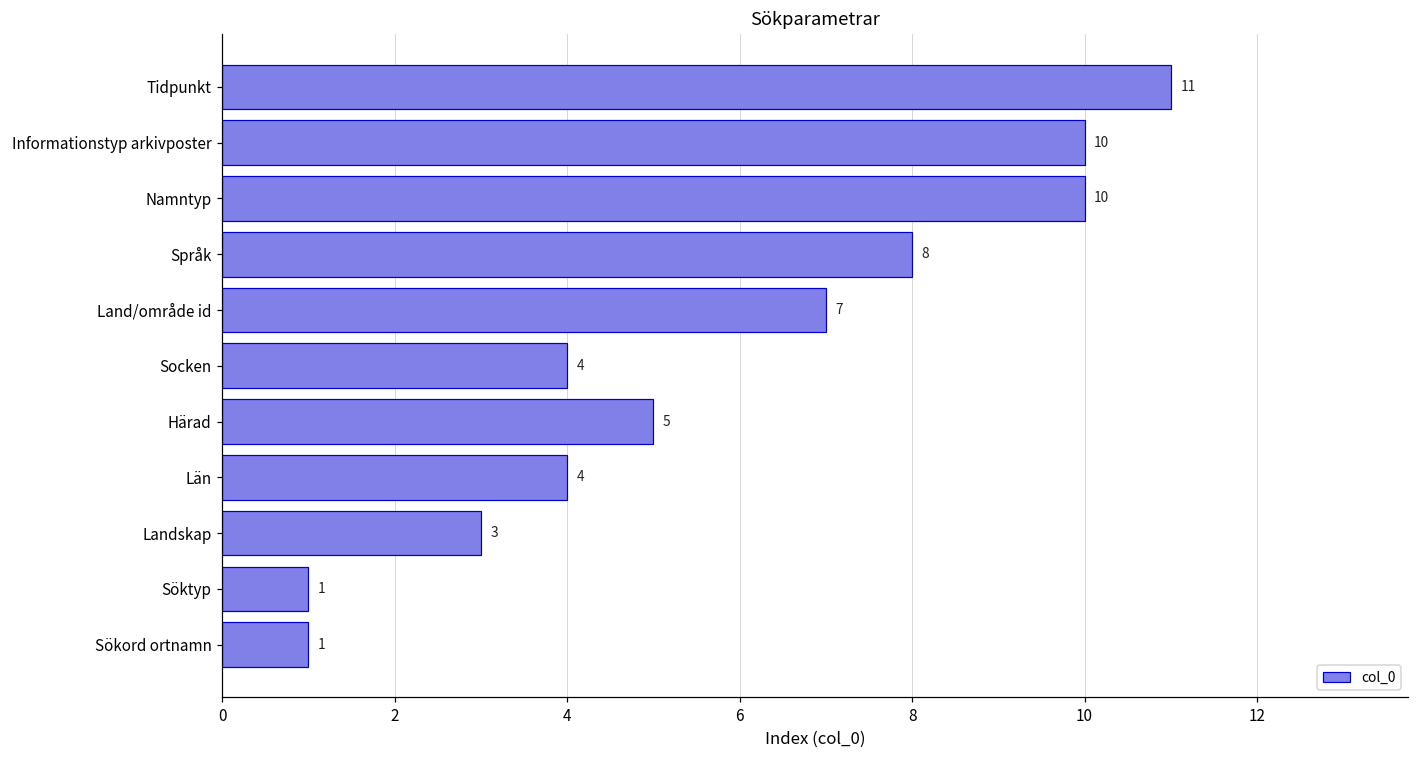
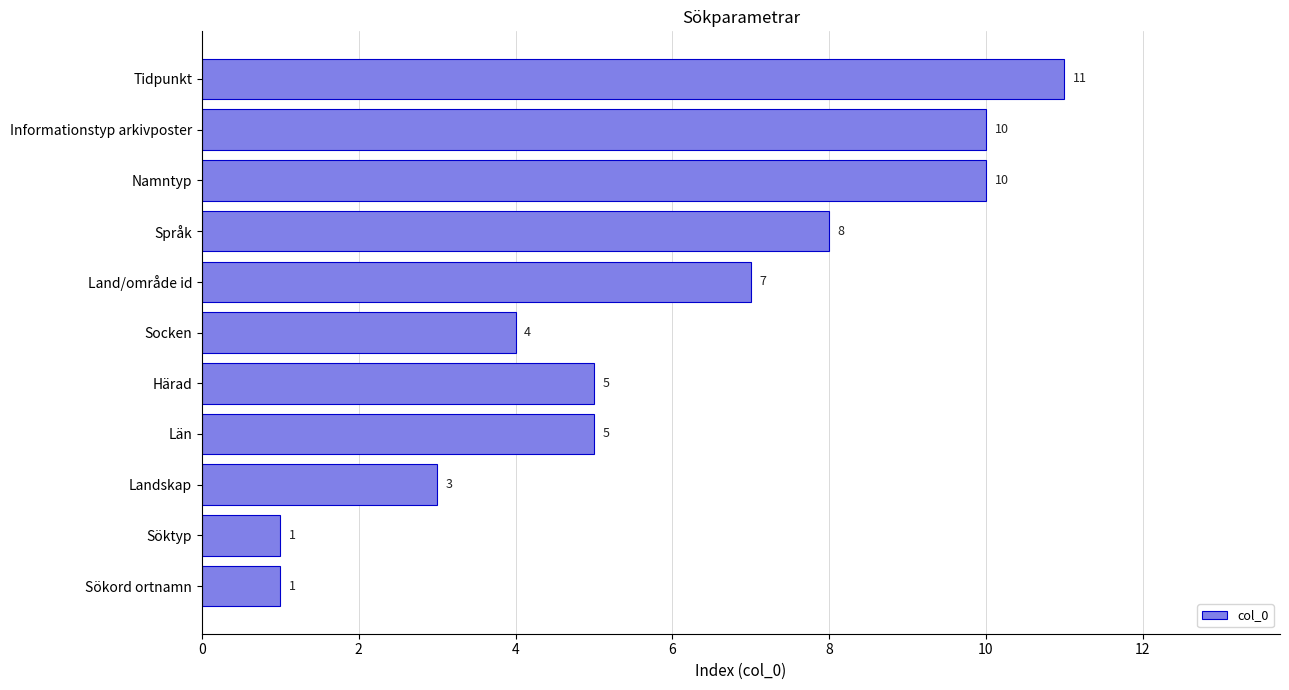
  {
    "Tidpunkt": 11,
    "Informationstyp arkivposter": 10,
    "Namntyp": 10,
    "Språk": 8,
    "Land/område id": 7,
    "Socken": 4,
    "Härad": 5,
-   "Län": 4,
+   "Län": 5,
    "Landskap": 3,
    "Söktyp": 1,
    "Sökord ortnamn": 1
  }
